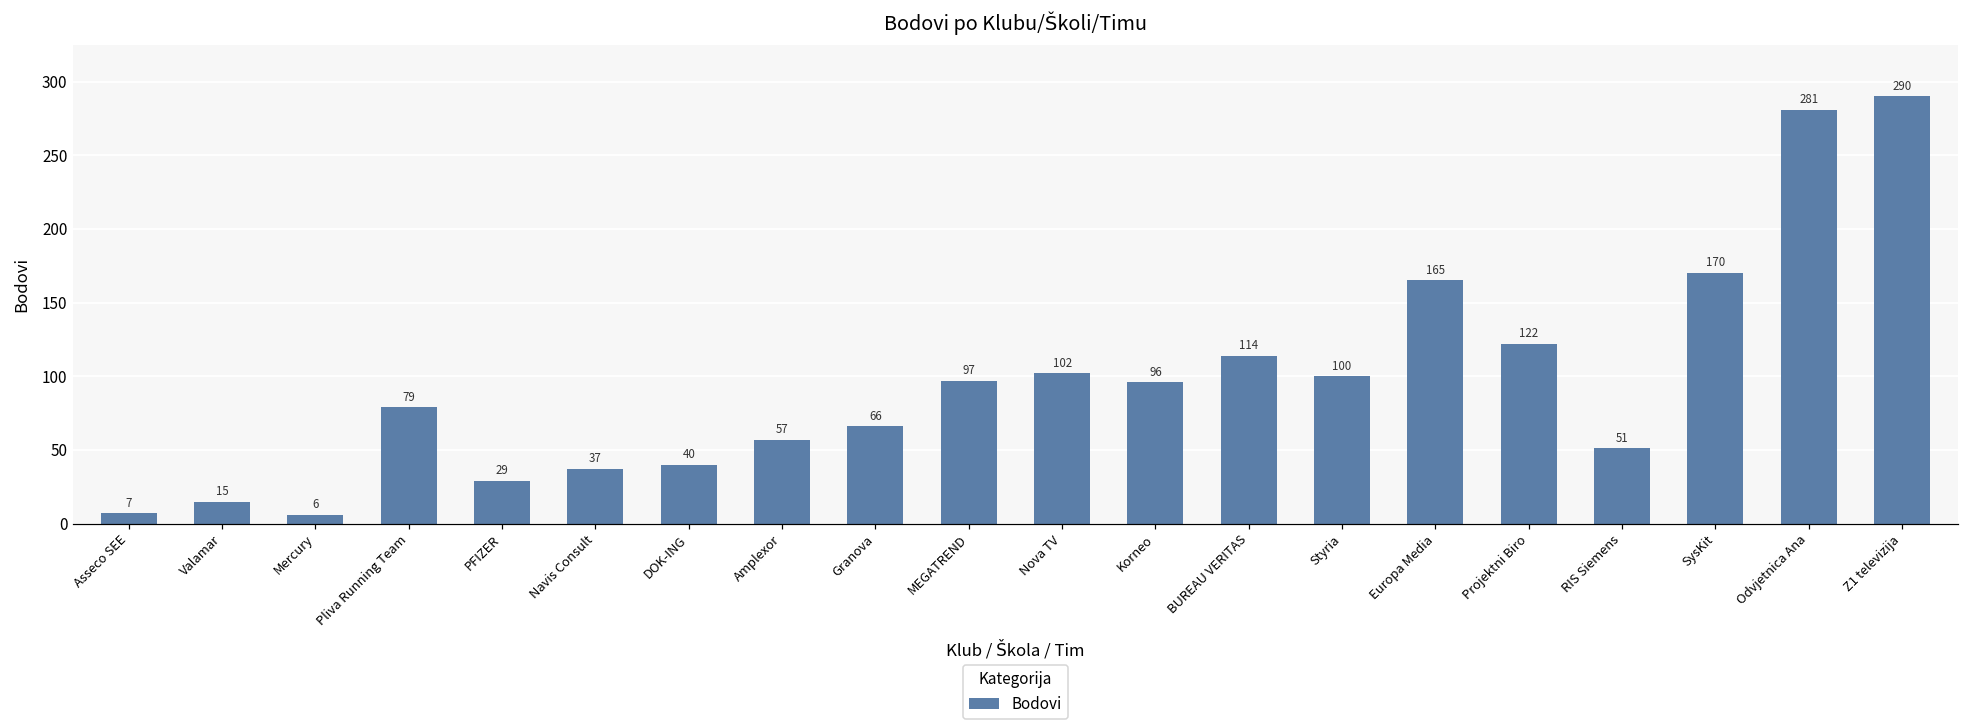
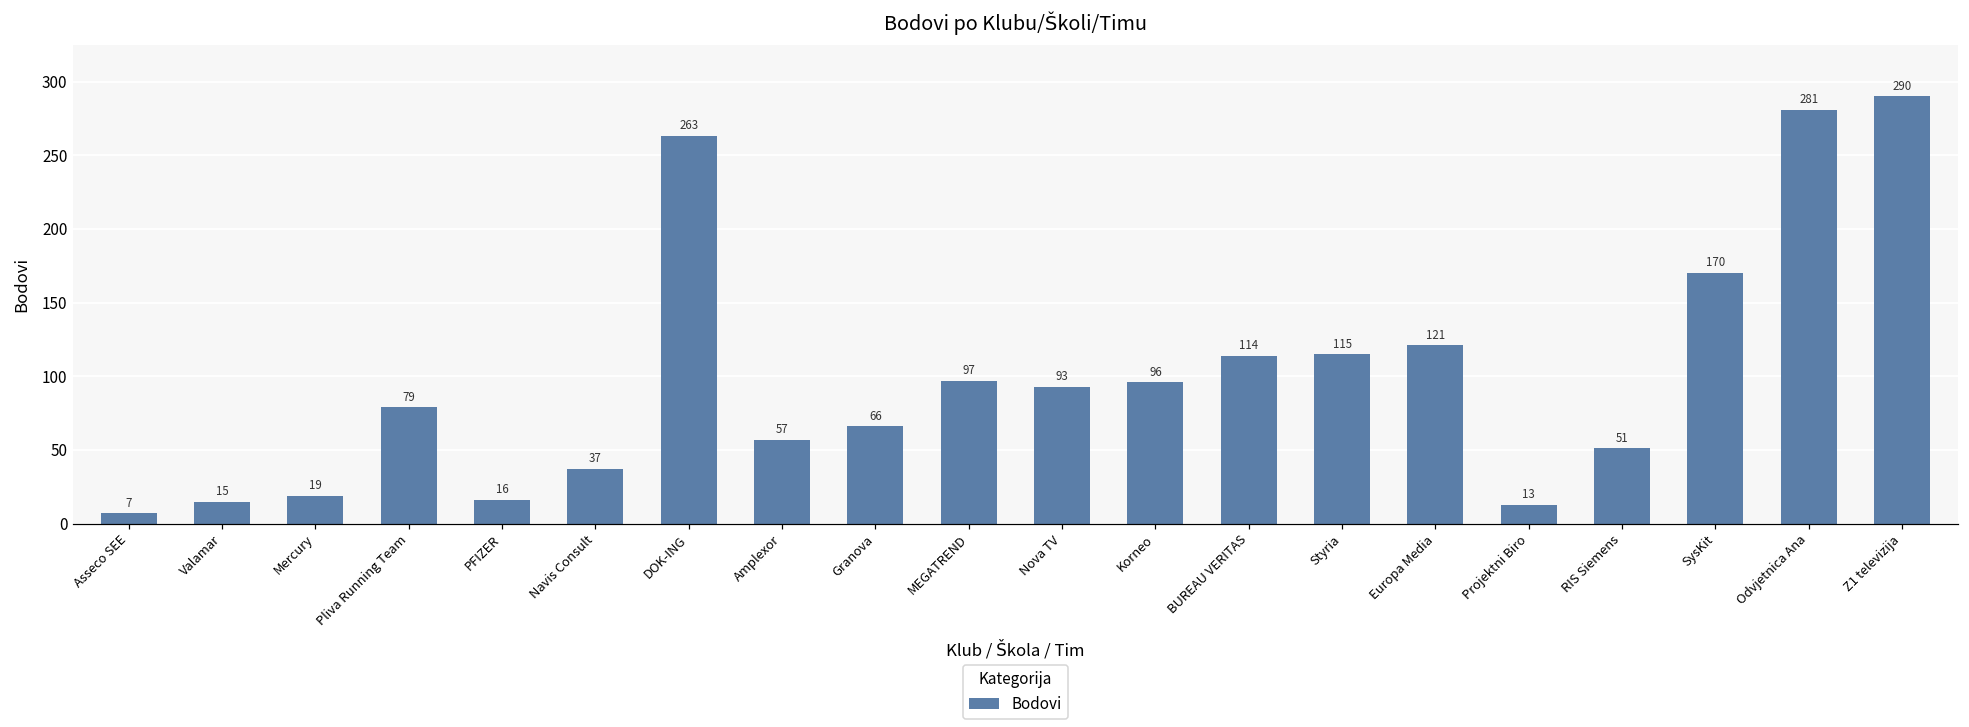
  {
    "Asseco SEE": 7,
    "Valamar": 15,
-   "Mercury": 6,
+   "Mercury": 19,
    "Pliva Running Team": 79,
-   "PFIZER": 29,
+   "PFIZER": 16,
    "Navis Consult": 37,
-   "DOK-ING": 40,
+   "DOK-ING": 263,
    "Amplexor": 57,
    "Granova": 66,
    "MEGATREND": 97,
-   "Nova TV": 102,
+   "Nova TV": 93,
    "Korneo": 96,
    "BUREAU VERITAS": 114,
-   "Styria": 100,
-   "Europa Media": 165,
-   "Projektni Biro": 122,
+   "Styria": 115,
+   "Europa Media": 121,
+   "Projektni Biro": 13,
    "RIS Siemens": 51,
    "SysKit": 170,
    "Odvjetnica Ana": 281,
    "Z1 televizija": 290
  }
